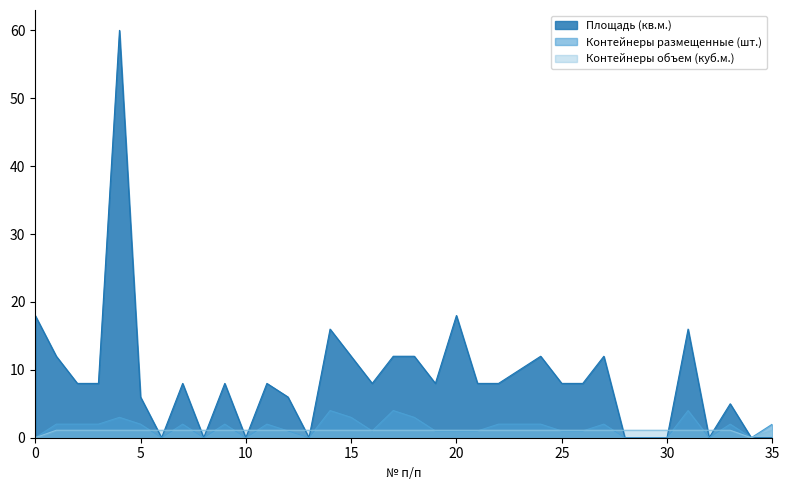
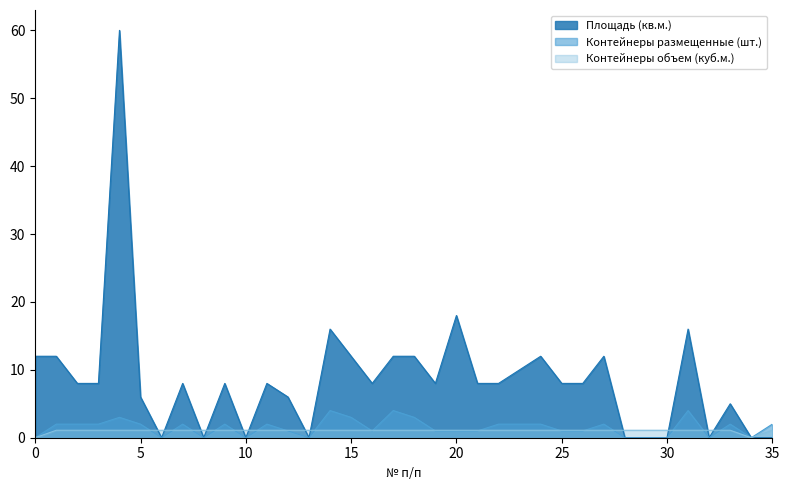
  {
    "Площадь (кв.м.)": {
-     "0": 18
+     "0": 12
    }
  }
